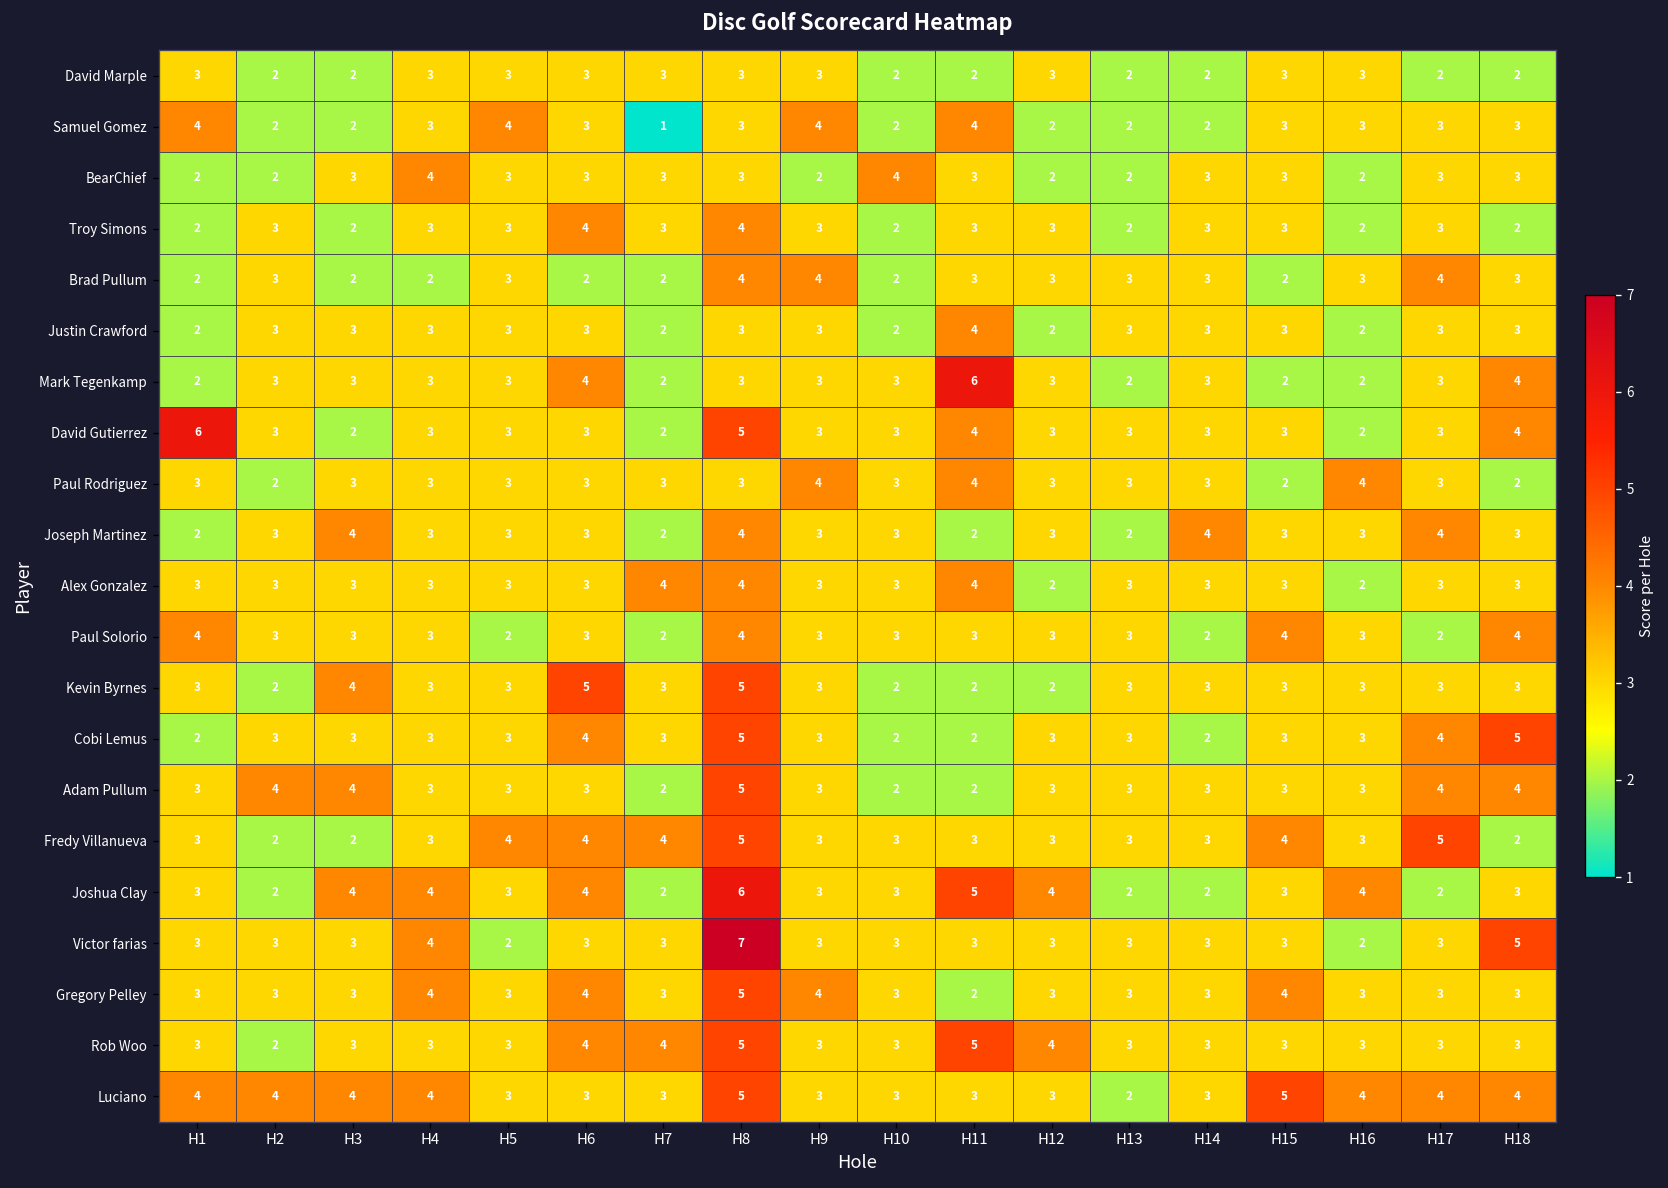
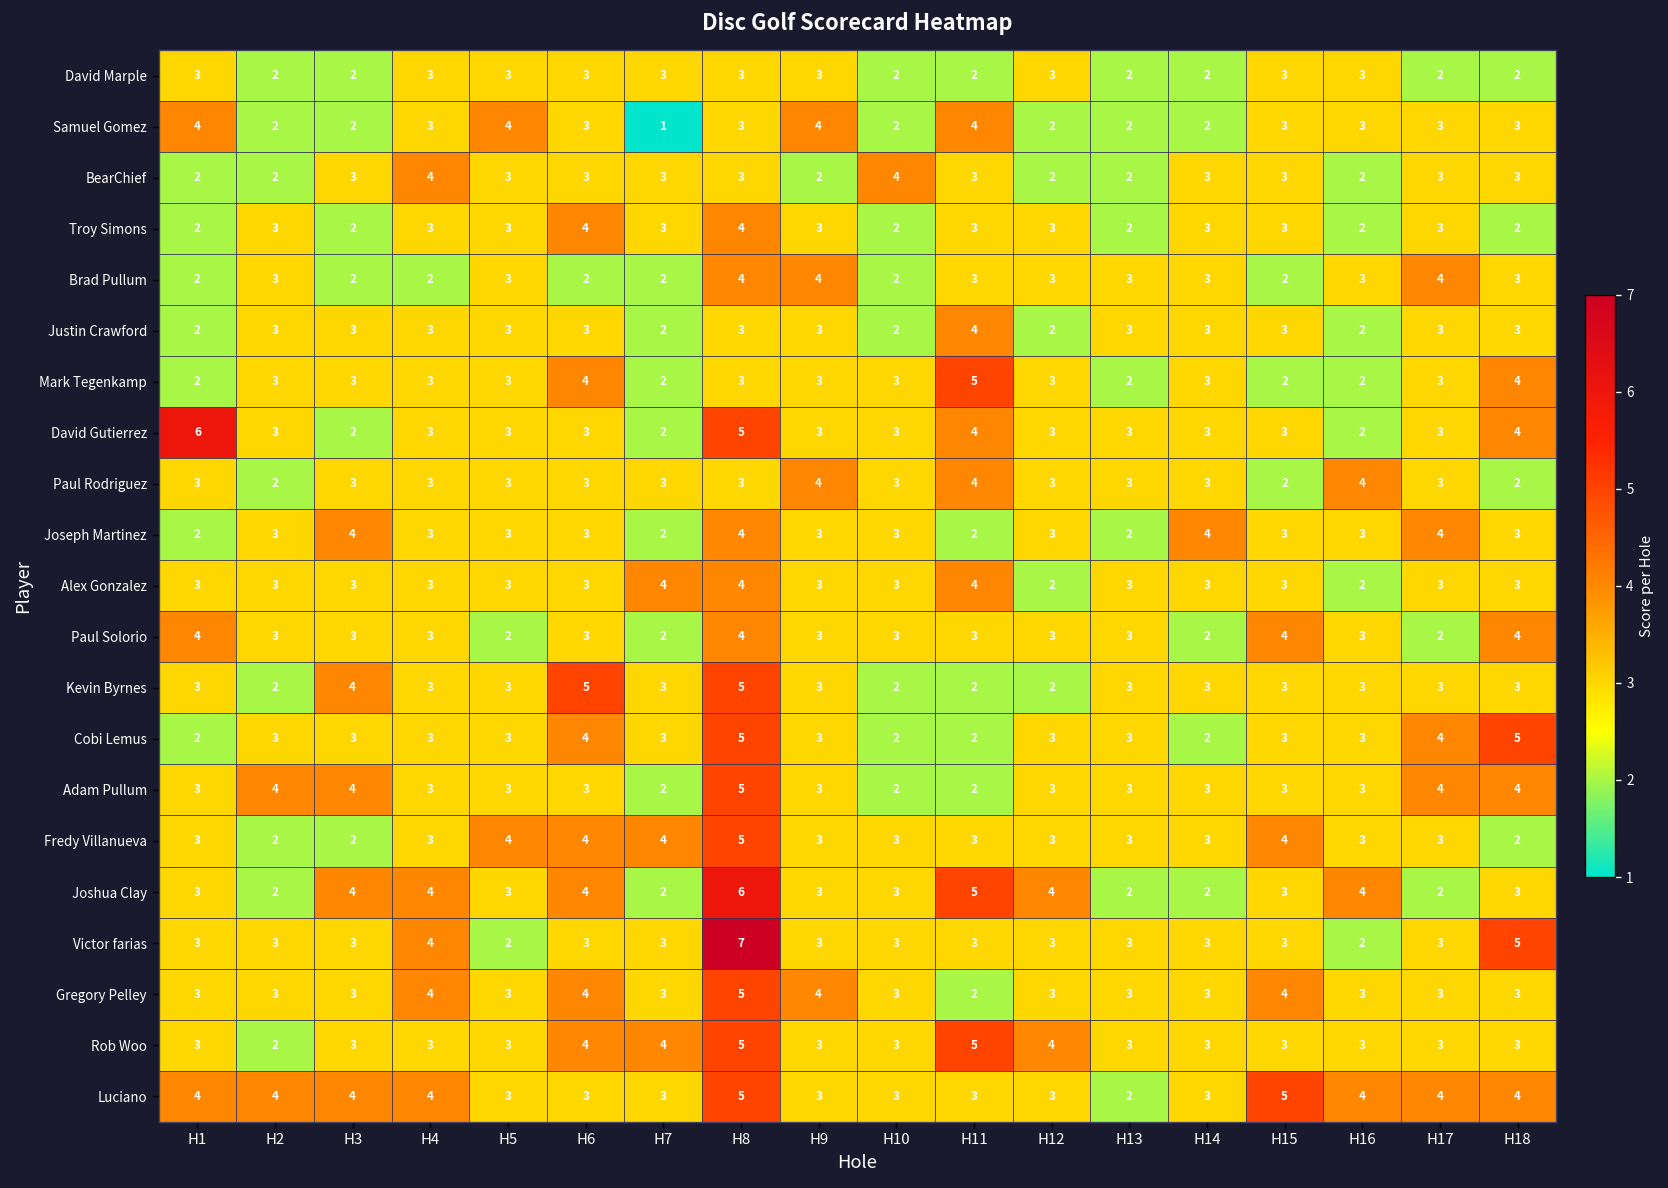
  {
    "Mark Tegenkamp": {
      "H1": 2,
      "H2": 3,
      "H3": 3,
      "H4": 3,
      "H5": 3,
      "H6": 4,
      "H7": 2,
      "H8": 3,
      "H9": 3,
      "H10": 3,
-     "H11": 6,
+     "H11": 5,
      "H12": 3,
      "H13": 2,
      "H14": 3,
      "H15": 2,
      "H16": 2,
      "H17": 3,
      "H18": 4
    },
    "Fredy Villanueva": {
      "H1": 3,
      "H2": 2,
      "H3": 2,
      "H4": 3,
      "H5": 4,
      "H6": 4,
      "H7": 4,
      "H8": 5,
      "H9": 3,
      "H10": 3,
      "H11": 3,
      "H12": 3,
      "H13": 3,
      "H14": 3,
      "H15": 4,
      "H16": 3,
-     "H17": 5,
+     "H17": 3,
      "H18": 2
    }
  }
